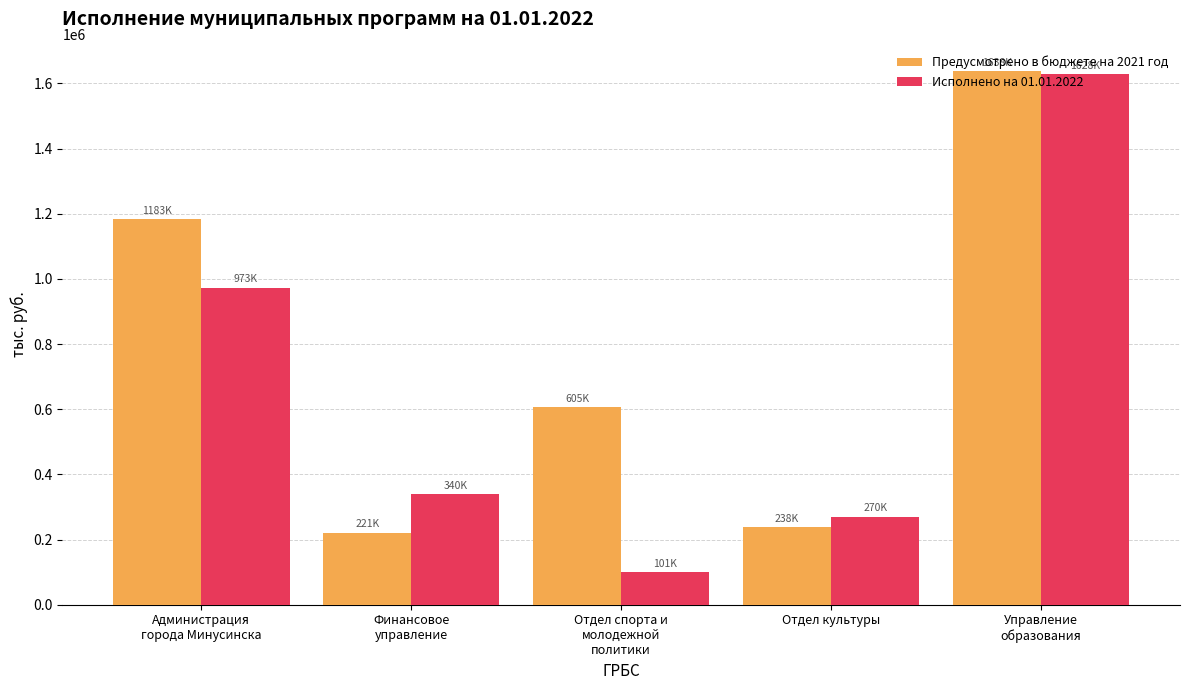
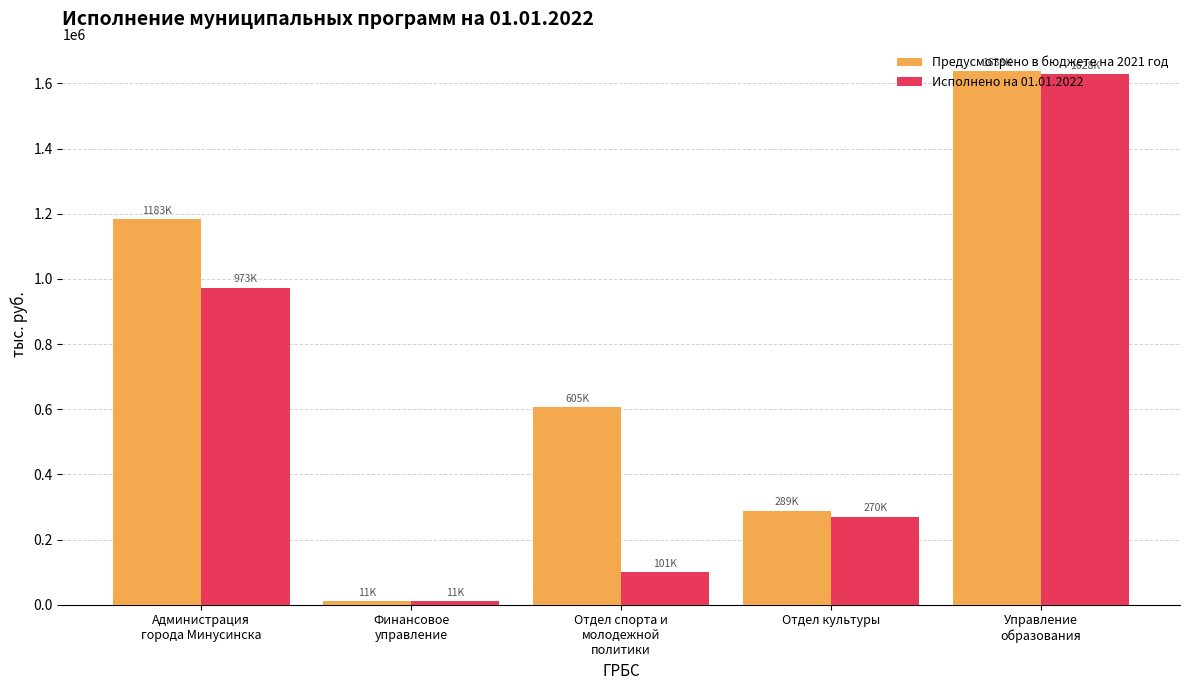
  {
    "Предусмотрено в бюджете на 2021 год": {
      "Администрация города Минусинска": "1183K",
-     "Финансовое управление": "221K",
+     "Финансовое управление": "11K",
      "Отдел спорта и молодежной политики": "605K",
-     "Отдел культуры": "238K",
+     "Отдел культуры": "289K",
      "Управление образования": "1638K"
    },
    "Исполнено на 01.01.2022": {
      "Администрация города Минусинска": "973K",
-     "Финансовое управление": "340K",
+     "Финансовое управление": "11K",
      "Отдел спорта и молодежной политики": "101K",
      "Отдел культуры": "270K",
      "Управление образования": "1628K"
    }
  }
